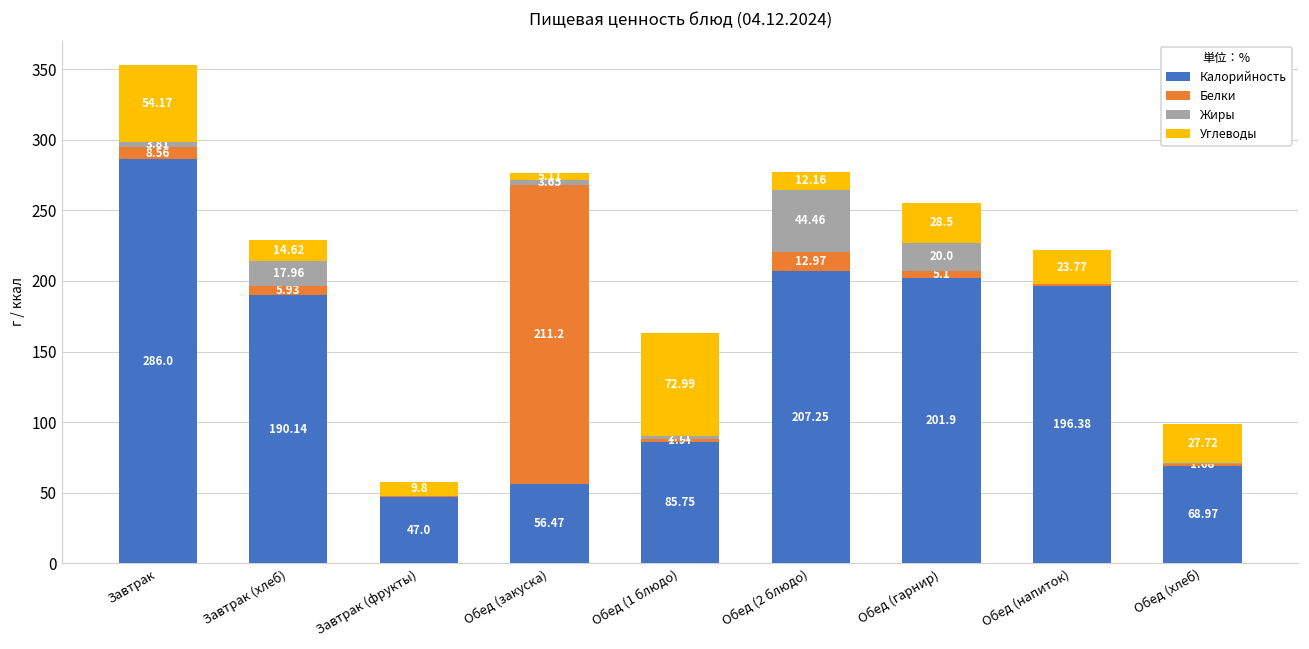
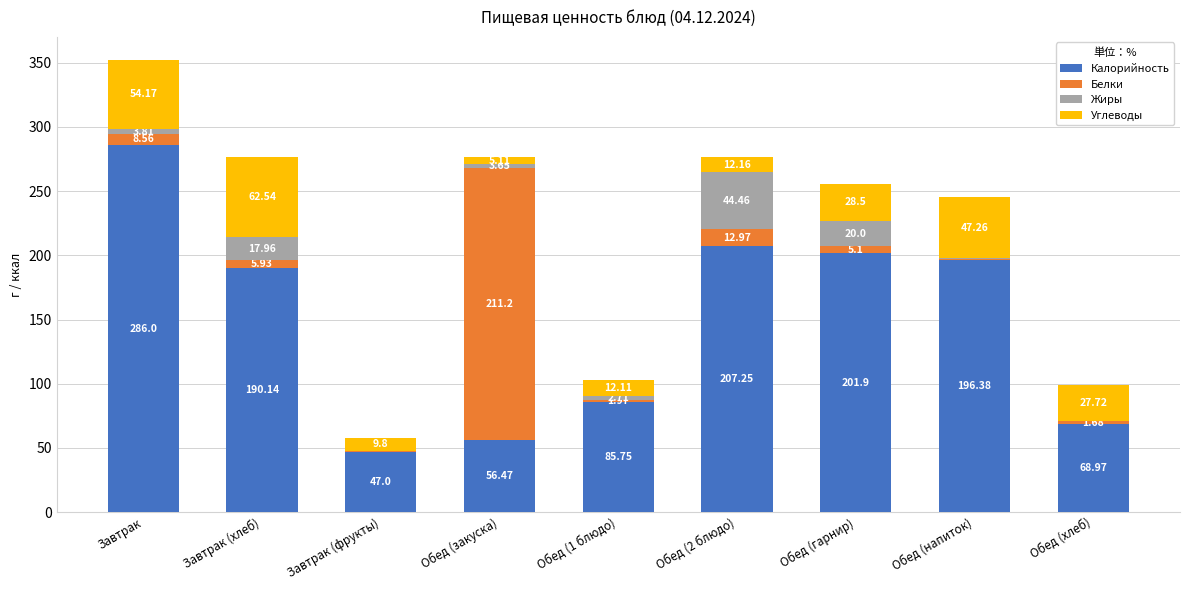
  {
    "Калорийность": {
      "Завтрак": 286.0,
      "Завтрак (хлеб)": 190.14,
      "Завтрак (фрукты)": 47.0,
      "Обед (закуска)": 56.47,
      "Обед (1 блюдо)": 85.75,
      "Обед (2 блюдо)": 207.25,
      "Обед (гарнир)": 201.9,
      "Обед (напиток)": 196.38,
      "Обед (хлеб)": 68.97
    },
    "Белки": {
      "Завтрак (хлеб)": 5.93,
      "Обед (закуска)": 211.2,
      "Обед (2 блюдо)": 12.97,
      "Обед (гарнир)": 5.1,
      "Обед (хлеб)": 1.68
    },
    "Жиры": {
      "Завтрак (хлеб)": 17.96,
      "Обед (2 блюдо)": 44.46,
      "Обед (гарнир)": 20.0
    },
    "Углеводы": {
      "Завтрак": 54.17,
-     "Завтрак (хлеб)": 14.62,
+     "Завтрак (хлеб)": 62.54,
      "Завтрак (фрукты)": 9.8,
-     "Обед (1 блюдо)": 72.99,
+     "Обед (1 блюдо)": 12.11,
      "Обед (2 блюдо)": 12.16,
      "Обед (гарнир)": 28.5,
-     "Обед (напиток)": 23.77,
+     "Обед (напиток)": 47.26,
      "Обед (хлеб)": 27.72
    }
  }
